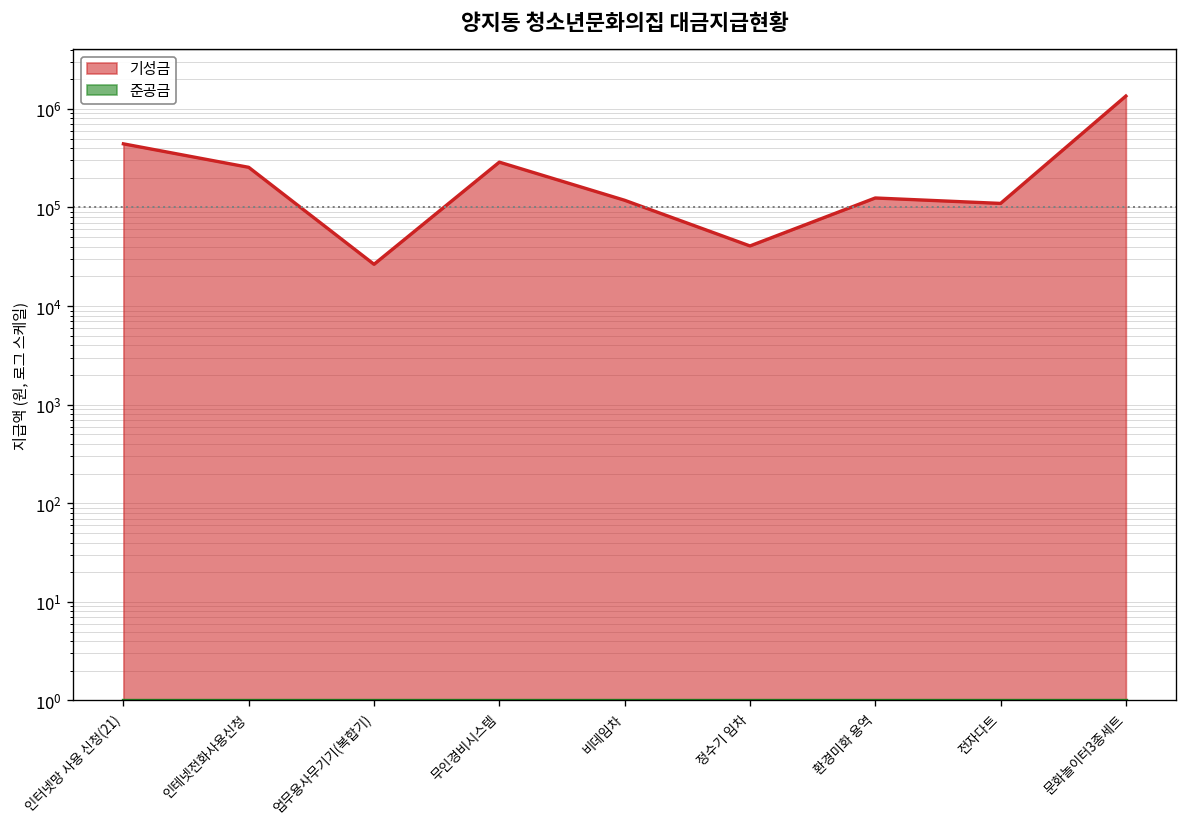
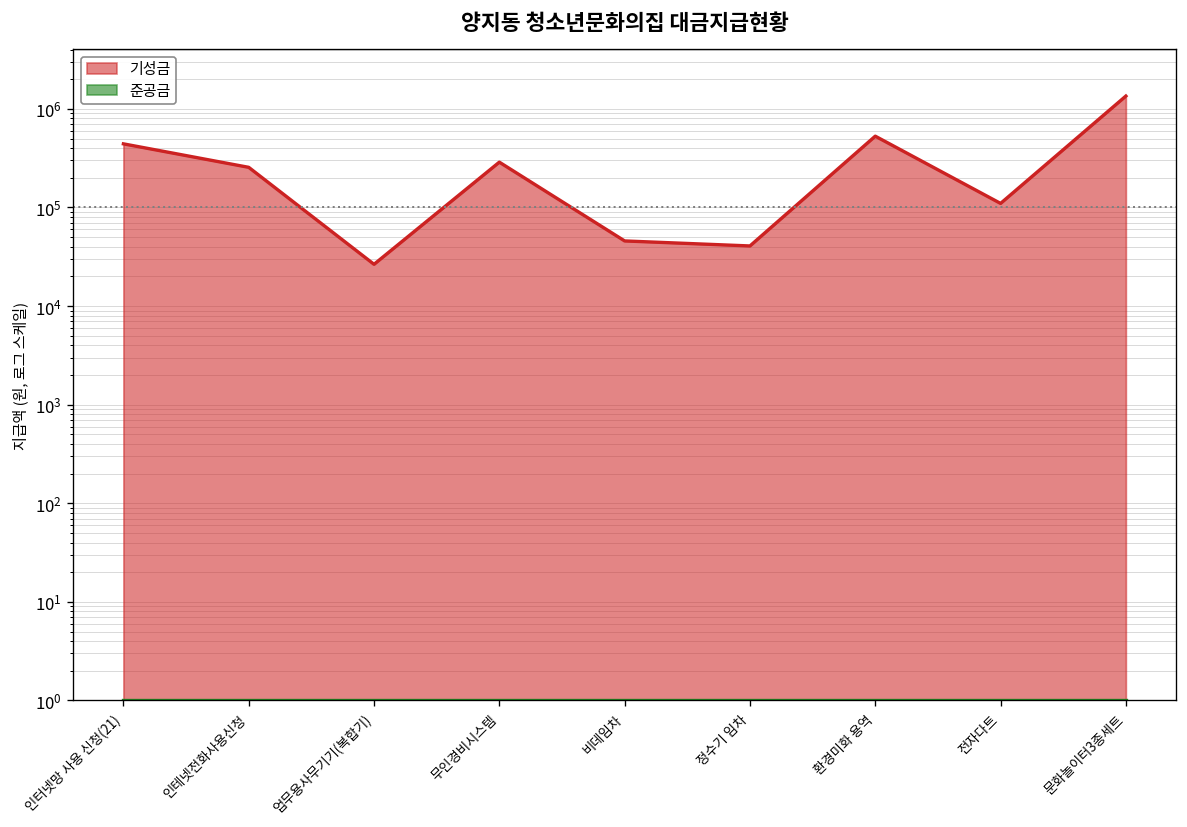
  {
    "기성금": {
      "인터넷망 사용 신청(21)": 400000,
      "인테넷전화사용신청": 260000,
      "업무용사무기기(복합기)": 27000,
      "무인경비시스템": 290000,
-     "비데임차": 120000,
+     "비데임차": 50000,
      "정수기 임차": 40000,
-     "환경미화 용역": 120000,
+     "환경미화 용역": 500000,
      "전자다트": 110000,
      "문화놀이터3종세트": 1400000
    },
    "준공금": {
      "인터넷망 사용 신청(21)": 1,
      "인테넷전화사용신청": 1,
      "업무용사무기기(복합기)": 1,
      "무인경비시스템": 1,
      "비데임차": 1,
      "정수기 임차": 1,
      "환경미화 용역": 1,
      "전자다트": 1,
      "문화놀이터3종세트": 1
    }
  }
